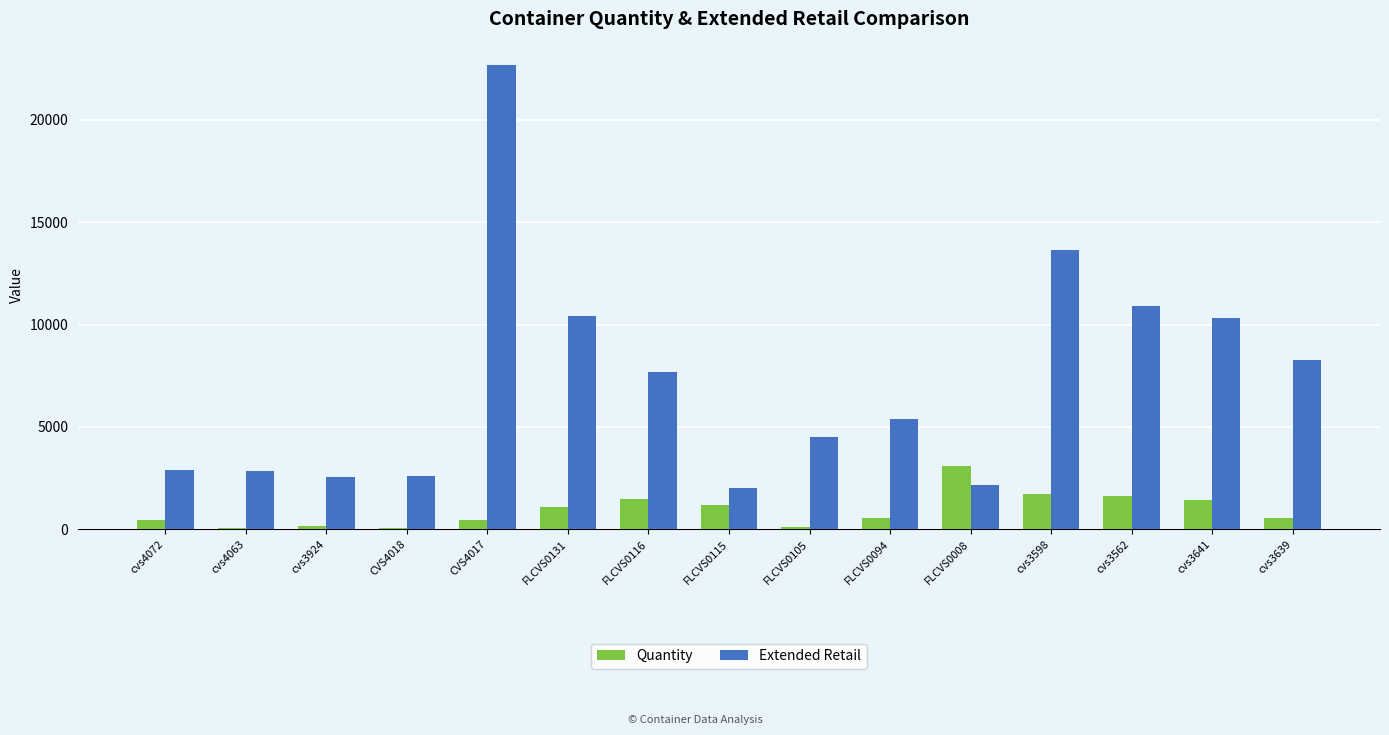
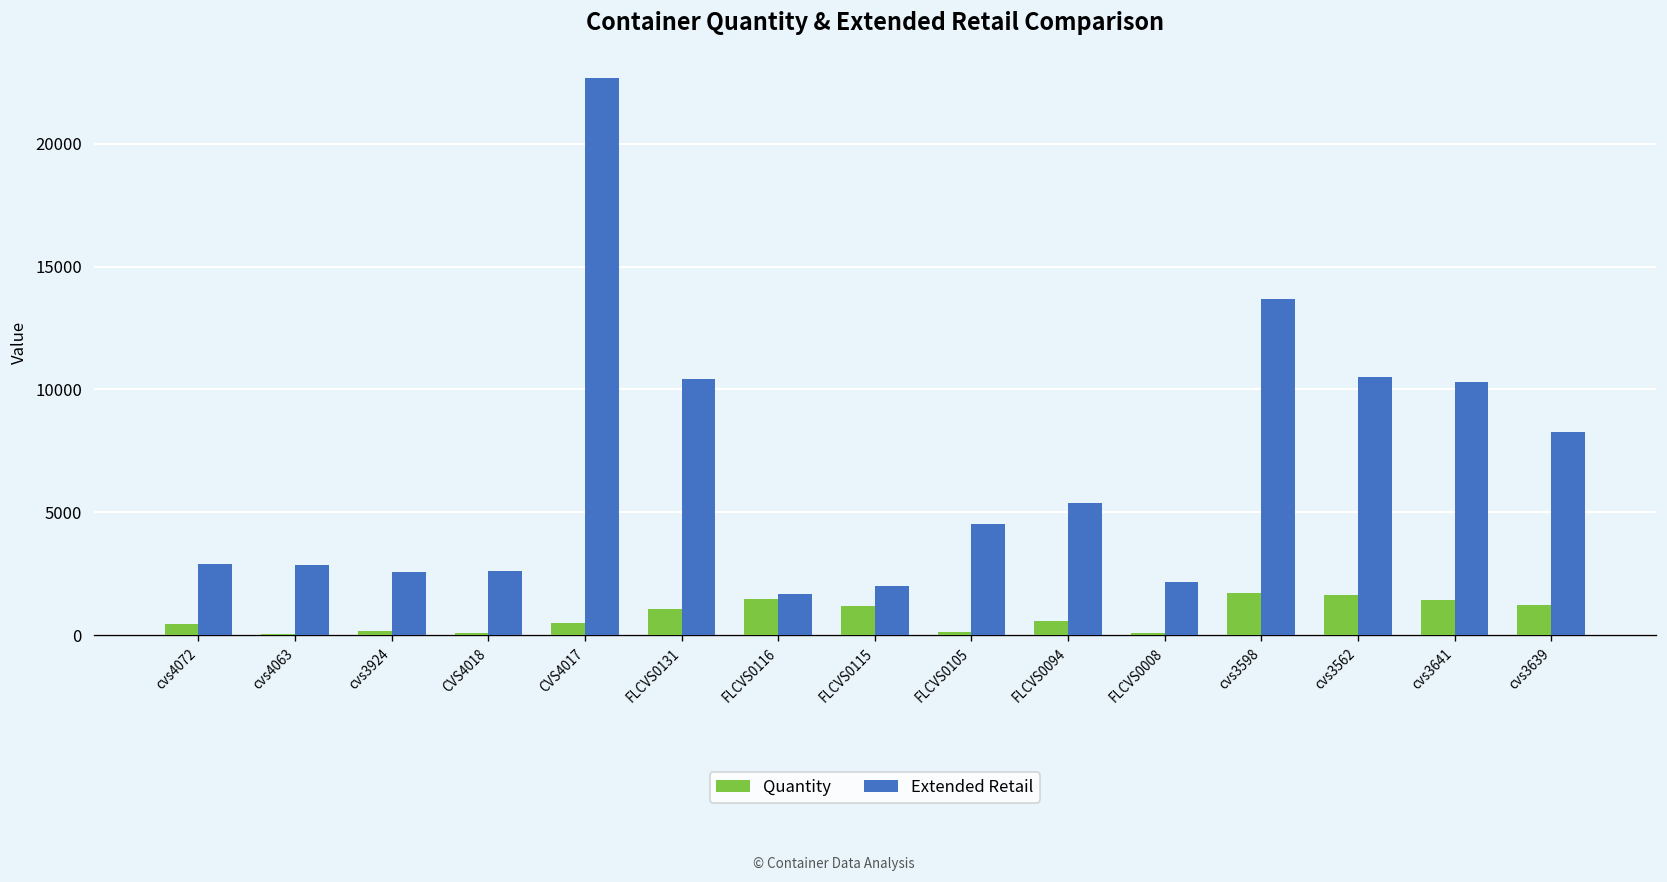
  {
    "Quantity": {
      "cvs4072": 500,
      "cvs3924": 200,
      "CVS4017": 500,
      "FLCVS0131": 1100,
      "FLCVS0116": 1500,
      "FLCVS0115": 1200,
      "FLCVS0094": 600,
-     "FLCVS0008": 3100,
+     "FLCVS0008": 100,
      "cvs3598": 1700,
      "cvs3562": 1700,
      "cvs3641": 1400,
-     "cvs3639": 500
+     "cvs3639": 1200
    },
    "Extended Retail": {
      "cvs4072": 2900,
      "cvs4063": 2800,
      "cvs3924": 2600,
      "CVS4018": 2600,
      "CVS4017": 22700,
      "FLCVS0131": 10400,
-     "FLCVS0116": 7700,
+     "FLCVS0116": 1700,
      "FLCVS0115": 2000,
      "FLCVS0105": 4500,
      "FLCVS0094": 5400,
      "FLCVS0008": 2200,
      "cvs3598": 13700,
-     "cvs3562": 10900,
+     "cvs3562": 10500,
      "cvs3641": 10300,
      "cvs3639": 8300
    }
  }
